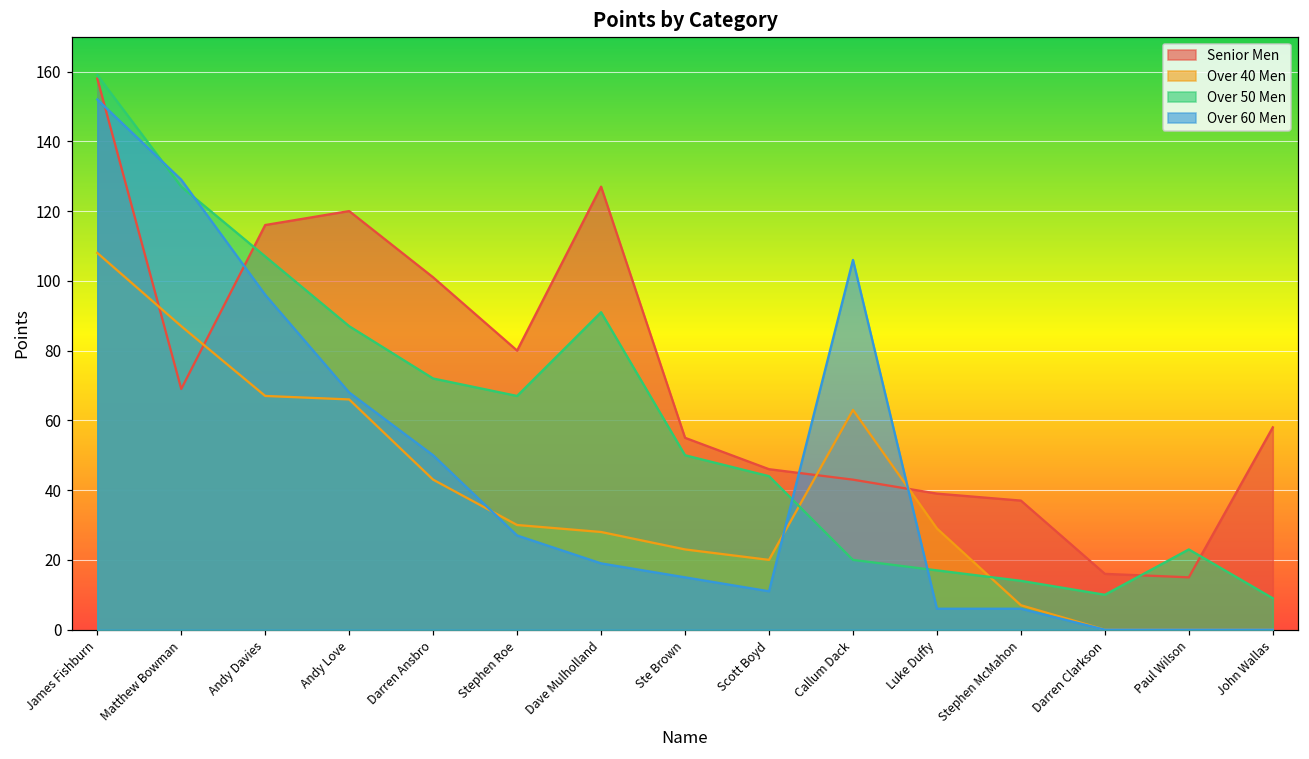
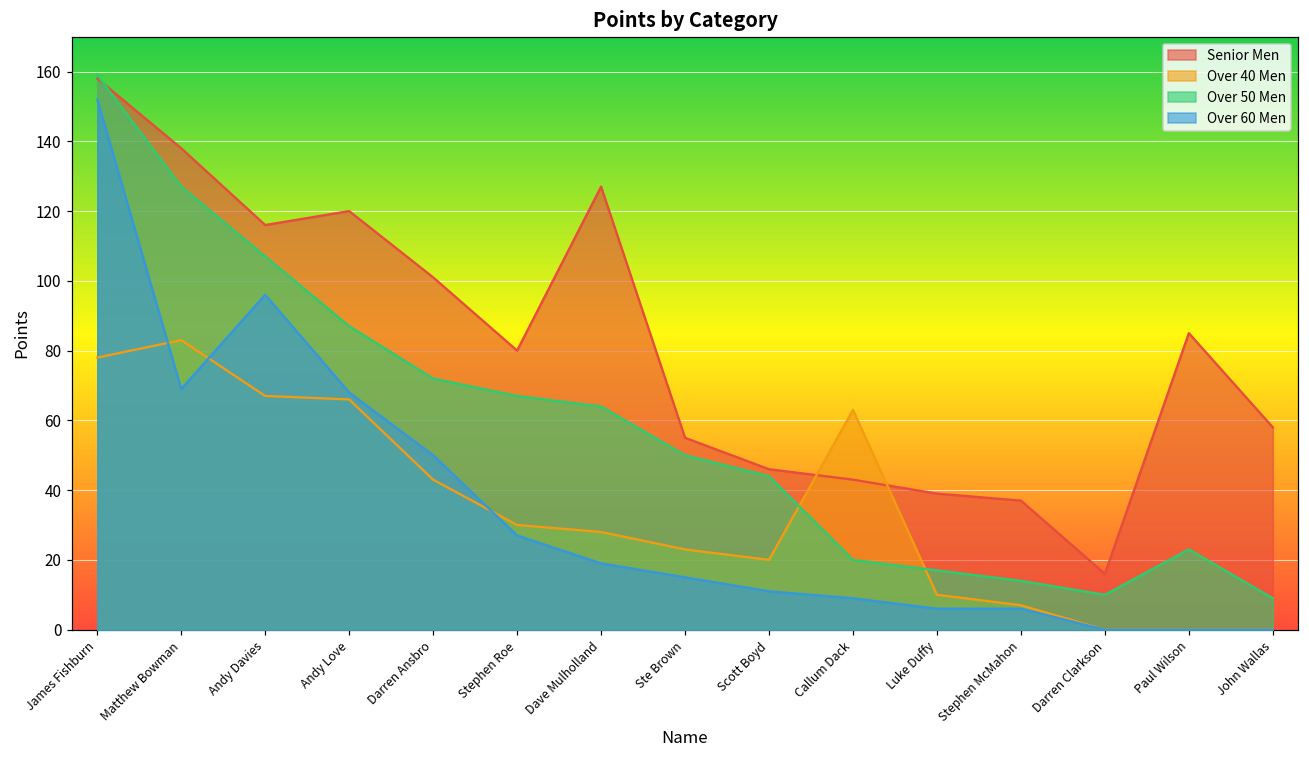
  {
    "Senior Men": {
      "James Fishburn": 158,
-     "Matthew Bowman": 69,
+     "Matthew Bowman": 138,
      "Andy Davies": 116,
      "Andy Love": 120,
      "Darren Ansbro": 101,
      "Stephen Roe": 80,
      "Dave Mulholland": 127,
      "Ste Brown": 55,
      "Scott Boyd": 46,
      "Callum Dack": 43,
      "Luke Duffy": 39,
      "Stephen McMahon": 37,
      "Darren Clarkson": 16,
-     "Paul Wilson": 15,
+     "Paul Wilson": 85,
      "John Wallas": 58
    },
    "Over 40 Men": {
-     "James Fishburn": 108,
-     "Matthew Bowman": 87,
+     "James Fishburn": 78,
+     "Matthew Bowman": 83,
      "Andy Davies": 67,
      "Andy Love": 66,
      "Darren Ansbro": 43,
      "Stephen Roe": 30,
      "Dave Mulholland": 28,
      "Ste Brown": 23,
      "Scott Boyd": 20,
      "Callum Dack": 63,
-     "Luke Duffy": 29,
+     "Luke Duffy": 10,
      "Stephen McMahon": 7
    },
    "Over 50 Men": {
      "James Fishburn": 159,
      "Matthew Bowman": 127,
      "Andy Davies": 107,
      "Andy Love": 87,
      "Darren Ansbro": 72,
      "Stephen Roe": 67,
-     "Dave Mulholland": 91,
+     "Dave Mulholland": 64,
      "Ste Brown": 50,
      "Scott Boyd": 44,
      "Callum Dack": 20,
      "Luke Duffy": 17,
      "Stephen McMahon": 14,
      "Darren Clarkson": 10,
      "Paul Wilson": 23,
      "John Wallas": 9
    },
    "Over 60 Men": {
      "James Fishburn": 152,
-     "Matthew Bowman": 129,
+     "Matthew Bowman": 69,
      "Andy Davies": 96,
      "Andy Love": 68,
      "Darren Ansbro": 50,
      "Stephen Roe": 27,
      "Dave Mulholland": 19,
      "Ste Brown": 15,
      "Scott Boyd": 11,
-     "Callum Dack": 106,
+     "Callum Dack": 9,
      "Luke Duffy": 6,
      "Stephen McMahon": 6
    }
  }
